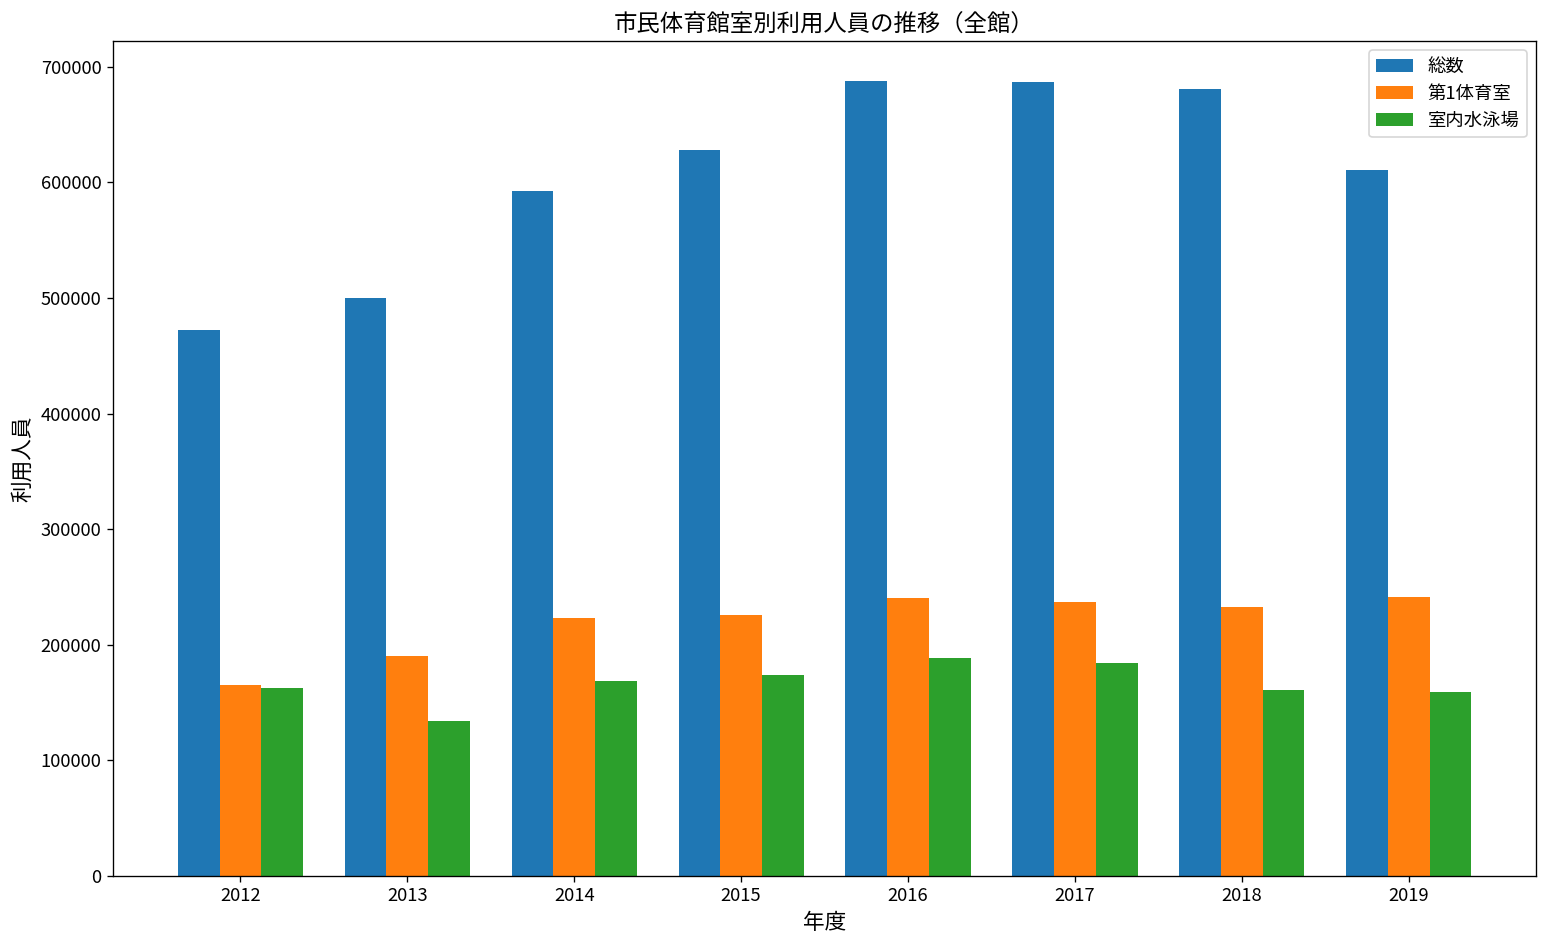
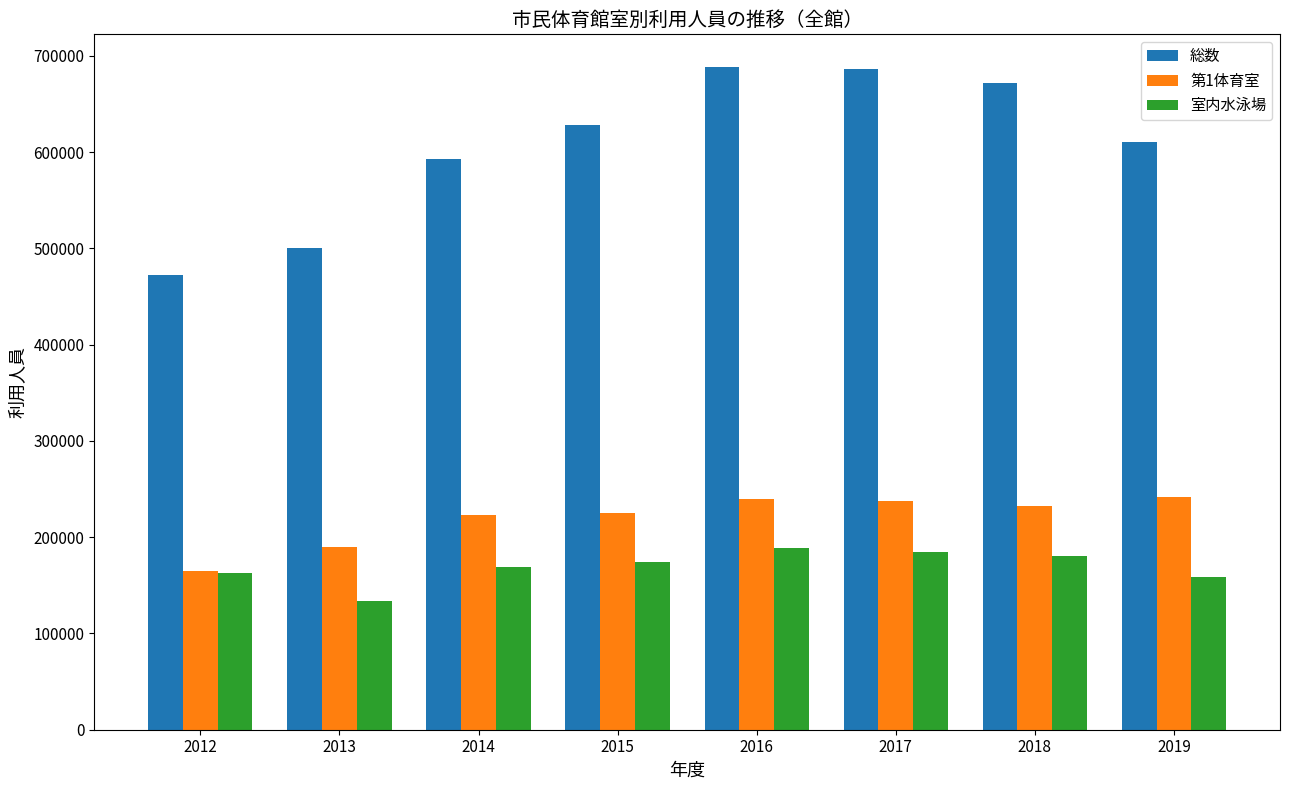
  {
    "総数": {
      "2012": 470000,
      "2013": 500000,
      "2014": 590000,
      "2015": 630000,
      "2016": 690000,
      "2017": 690000,
-     "2018": 680000,
+     "2018": 670000,
      "2019": 610000
    },
    "第1体育室": {
      "2012": 170000,
      "2013": 190000,
      "2014": 220000,
      "2015": 230000,
      "2016": 240000,
      "2017": 240000,
      "2018": 230000,
      "2019": 240000
    },
    "室内水泳場": {
      "2012": 160000,
      "2013": 130000,
      "2014": 170000,
      "2015": 170000,
      "2016": 190000,
      "2017": 180000,
-     "2018": 160000,
+     "2018": 180000,
      "2019": 160000
    }
  }
